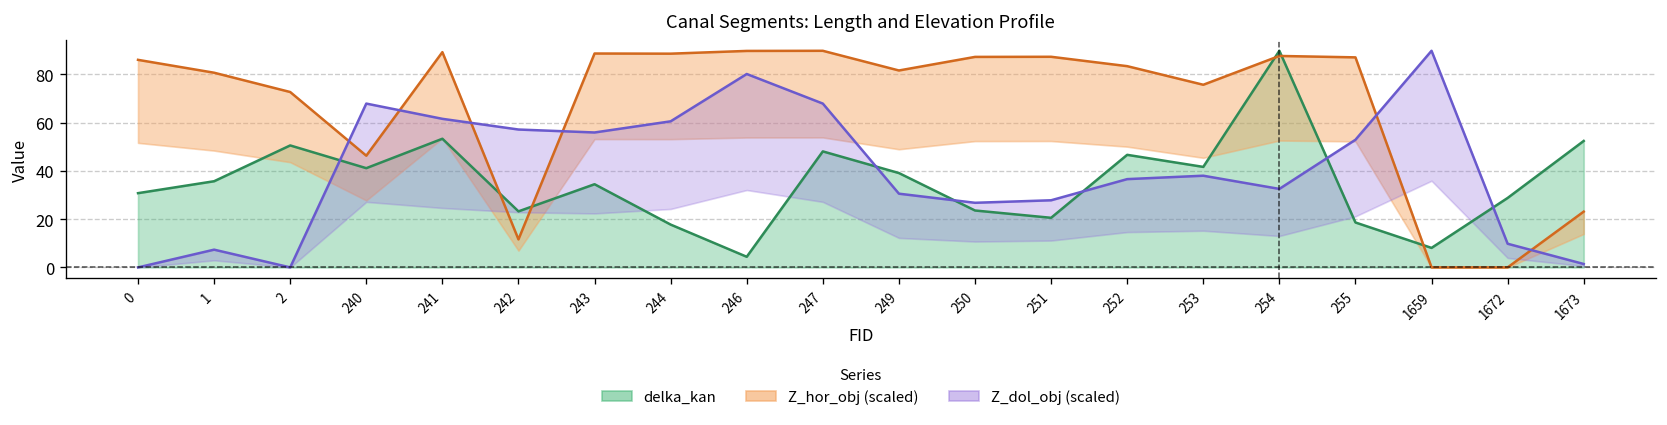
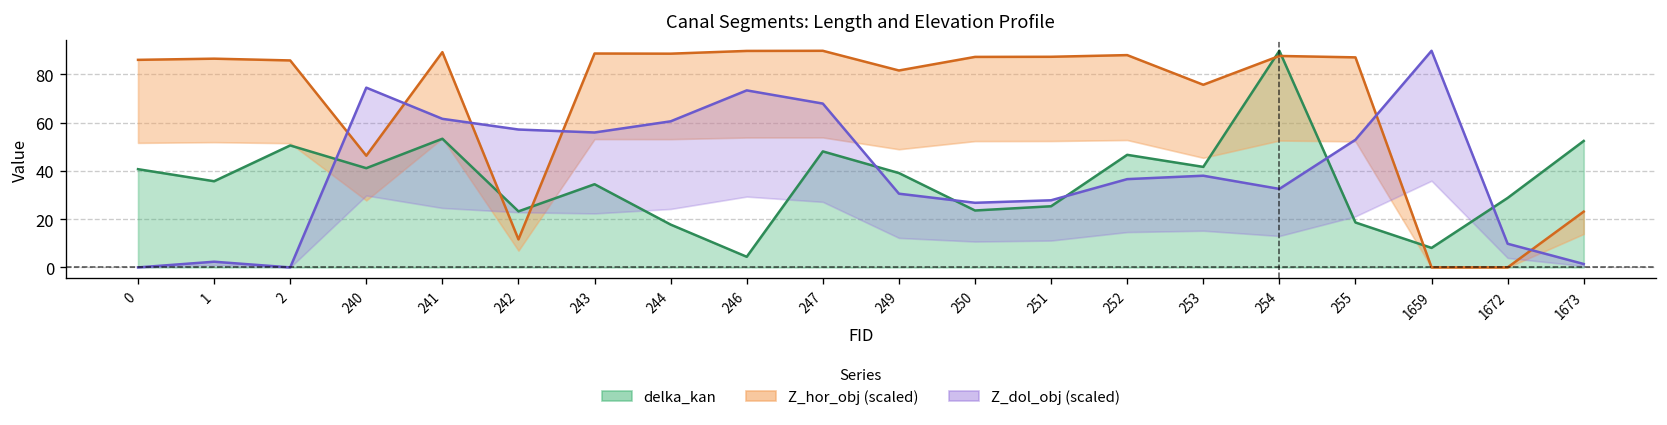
  {
    "delka_kan": {
-     "0": 31,
+     "0": 41,
      "1": 36,
      "2": 51,
      "240": 41,
      "241": 53,
      "242": 23,
      "243": 34,
      "244": 18,
      "246": 4,
      "247": 48,
      "249": 39,
      "250": 24,
-     "251": 21,
+     "251": 25,
      "252": 47,
      "253": 42,
      "254": 90,
      "255": 19,
      "1659": 8,
      "1672": 29,
      "1673": 52
    },
    "Z_hor_obj (scaled)": {
      "0": 86,
-     "1": 81,
-     "2": 73,
+     "1": 86,
+     "2": 86,
      "240": 46,
      "241": 89,
      "242": 12,
      "243": 89,
      "244": 89,
      "246": 90,
      "247": 90,
      "249": 82,
      "250": 87,
      "251": 87,
-     "252": 83,
+     "252": 88,
      "253": 76,
      "254": 88,
      "255": 87,
      "1659": 0,
      "1672": 0,
      "1673": 23
    },
    "Z_dol_obj (scaled)": {
      "0": 0,
-     "1": 7,
+     "1": 2,
      "2": 0,
-     "240": 68,
+     "240": 74,
      "241": 62,
      "242": 57,
      "243": 56,
      "244": 61,
-     "246": 80,
+     "246": 73,
      "247": 68,
      "249": 31,
      "250": 27,
      "251": 28,
      "252": 37,
      "253": 38,
      "254": 33,
      "255": 53,
      "1659": 90,
      "1672": 10,
      "1673": 1
    }
  }
